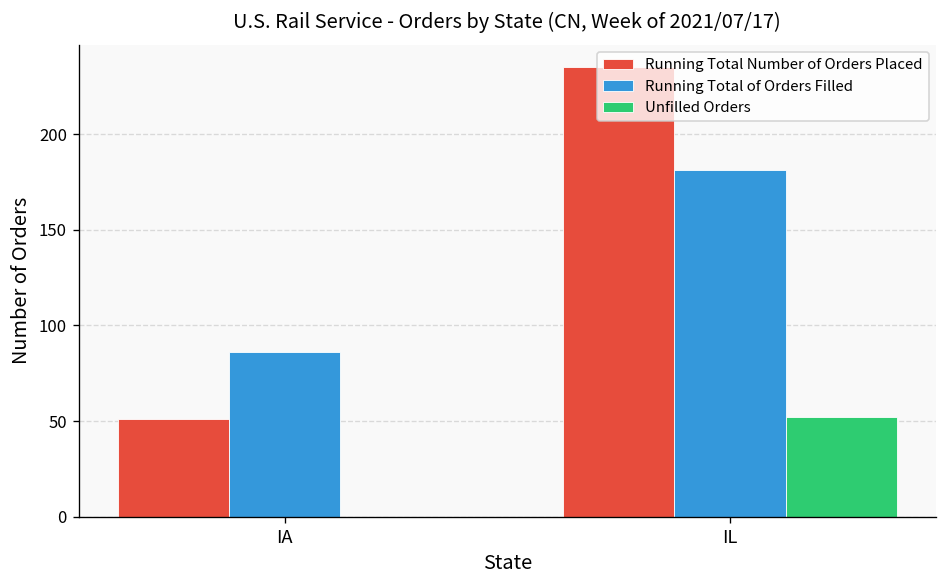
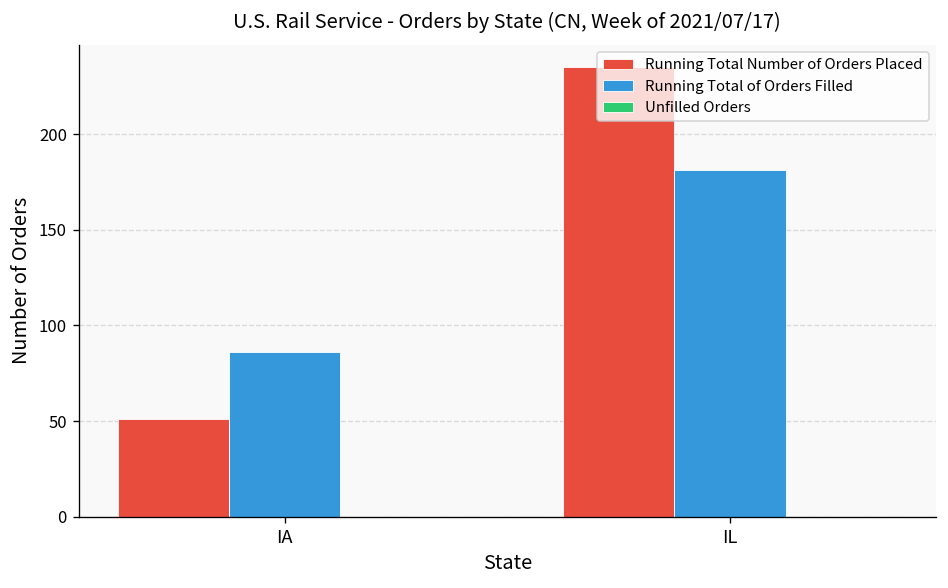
  {
    "Running Total Number of Orders Placed": {
      "IA": 51
    },
    "Running Total of Orders Filled": {
      "IA": 86,
      "IL": 181
    },
    "Unfilled Orders": {
      "IA": 0,
-     "IL": 52
+     "IL": 0
    }
  }
